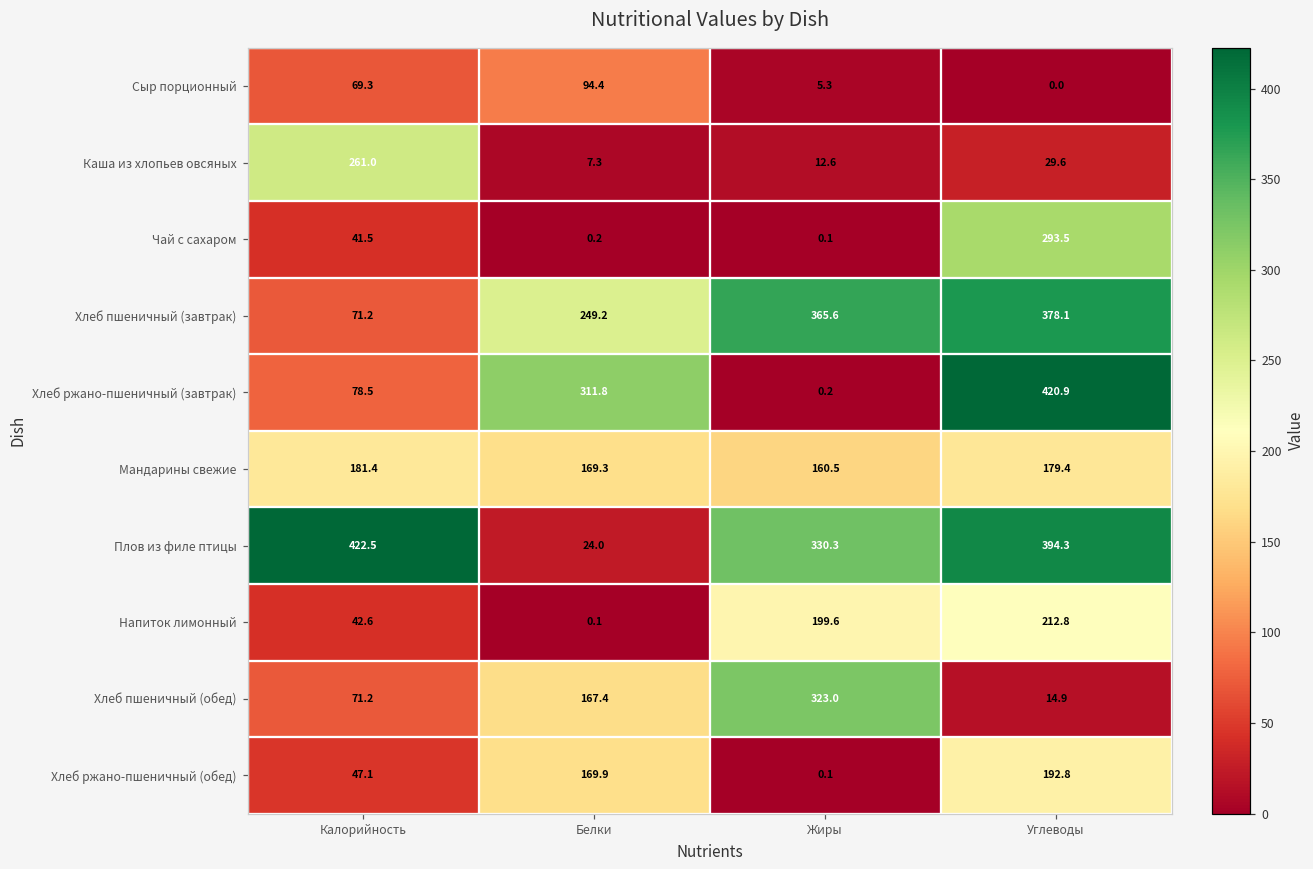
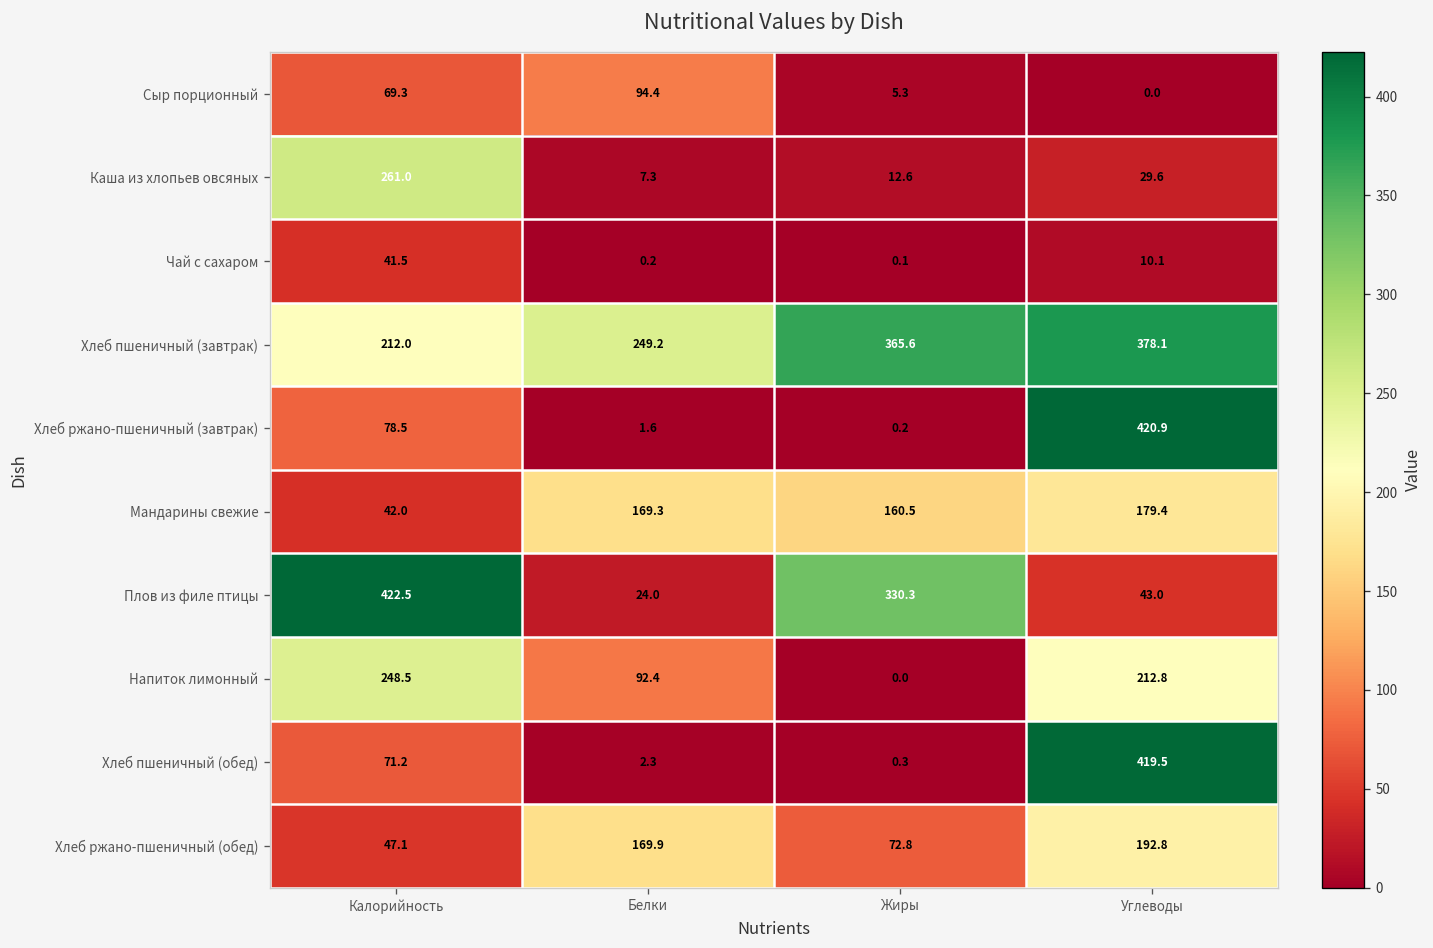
  {
    "Сыр порционный": {
      "Калорийность": 69.3,
      "Белки": 94.4,
      "Жиры": 5.3,
      "Углеводы": 0.0
    },
    "Каша из хлопьев овсяных": {
      "Калорийность": 261.0,
      "Белки": 7.3,
      "Жиры": 12.6,
      "Углеводы": 29.6
    },
    "Чай с сахаром": {
      "Калорийность": 41.5,
      "Белки": 0.2,
      "Жиры": 0.1,
-     "Углеводы": 293.5
+     "Углеводы": 10.1
    },
    "Хлеб пшеничный (завтрак)": {
-     "Калорийность": 71.2,
+     "Калорийность": 212.0,
      "Белки": 249.2,
      "Жиры": 365.6,
      "Углеводы": 378.1
    },
    "Хлеб ржано-пшеничный (завтрак)": {
      "Калорийность": 78.5,
-     "Белки": 311.8,
+     "Белки": 1.6,
      "Жиры": 0.2,
      "Углеводы": 420.9
    },
    "Мандарины свежие": {
-     "Калорийность": 181.4,
+     "Калорийность": 42.0,
      "Белки": 169.3,
      "Жиры": 160.5,
      "Углеводы": 179.4
    },
    "Плов из филе птицы": {
      "Калорийность": 422.5,
      "Белки": 24.0,
      "Жиры": 330.3,
-     "Углеводы": 394.3
+     "Углеводы": 43.0
    },
    "Напиток лимонный": {
-     "Калорийность": 42.6,
-     "Белки": 0.1,
-     "Жиры": 199.6,
+     "Калорийность": 248.5,
+     "Белки": 92.4,
+     "Жиры": 0.0,
      "Углеводы": 212.8
    },
    "Хлеб пшеничный (обед)": {
      "Калорийность": 71.2,
-     "Белки": 167.4,
-     "Жиры": 323.0,
-     "Углеводы": 14.9
+     "Белки": 2.3,
+     "Жиры": 0.3,
+     "Углеводы": 419.5
    },
    "Хлеб ржано-пшеничный (обед)": {
      "Калорийность": 47.1,
      "Белки": 169.9,
-     "Жиры": 0.1,
+     "Жиры": 72.8,
      "Углеводы": 192.8
    }
  }
